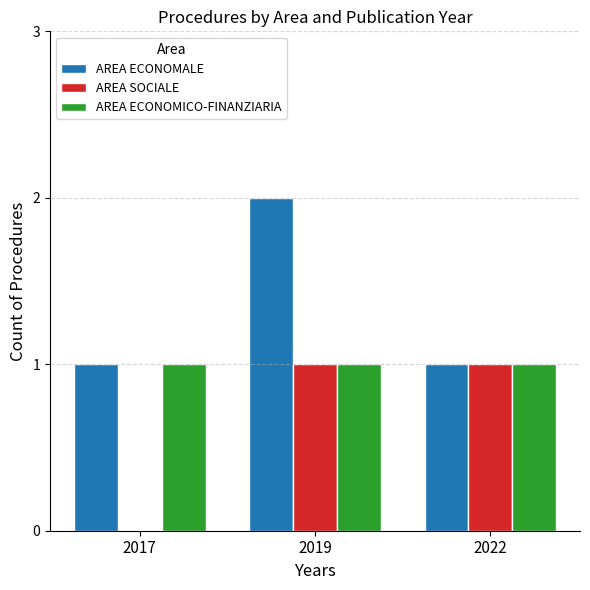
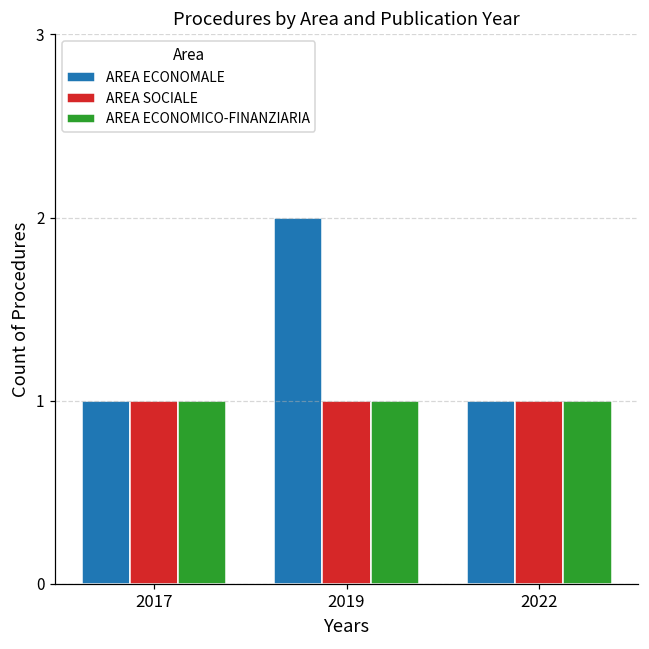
  {
    "AREA ECONOMALE": {
      "2017": 1,
      "2019": 2,
      "2022": 1
    },
    "AREA SOCIALE": {
-     "2017": 0,
+     "2017": 1,
      "2019": 1,
      "2022": 1
    },
    "AREA ECONOMICO-FINANZIARIA": {
      "2017": 1,
      "2019": 1,
      "2022": 1
    }
  }
